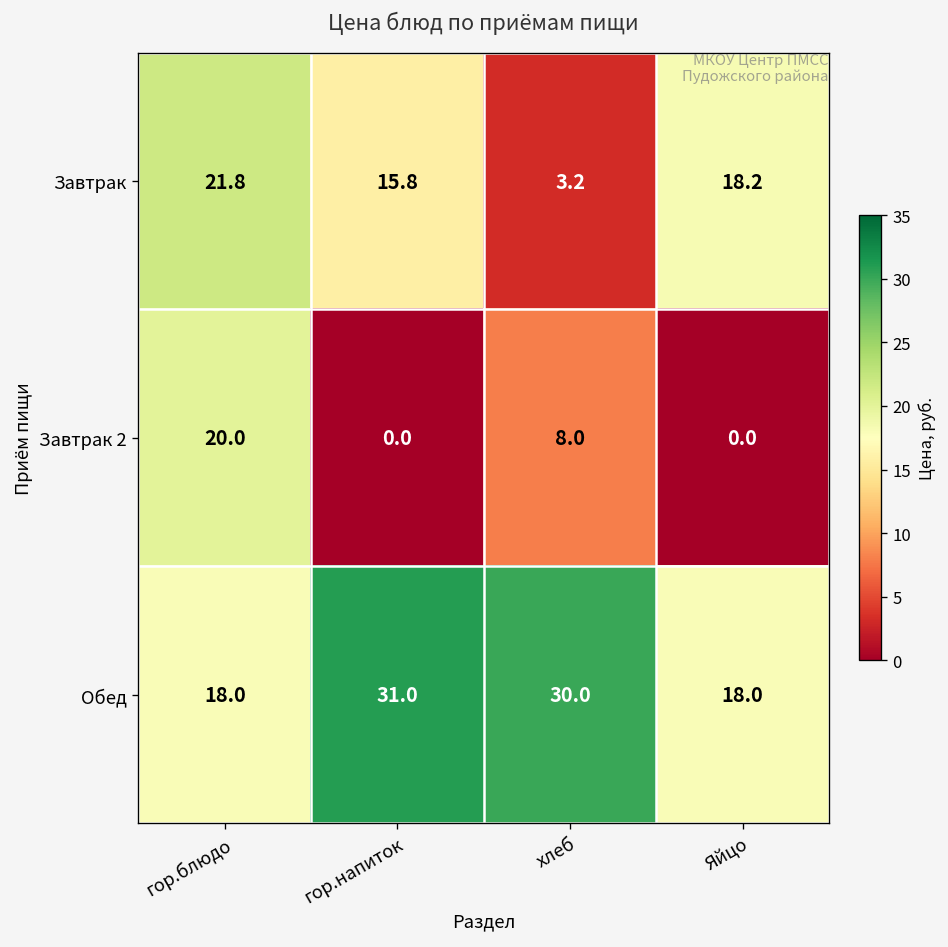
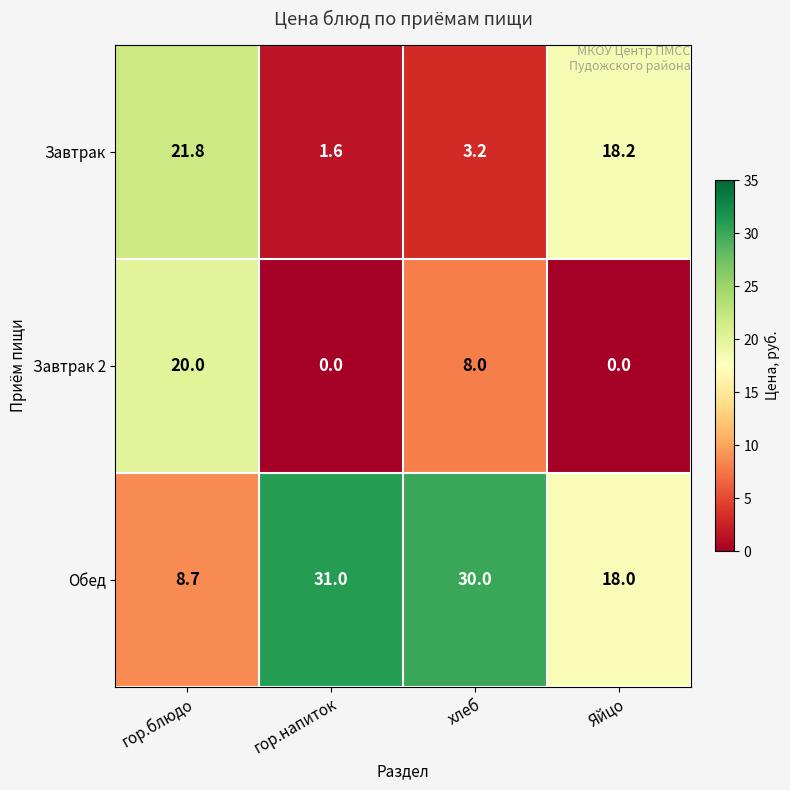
  {
    "Завтрак": {
      "гор.блюдо": 21.8,
-     "гор.напиток": 15.8,
+     "гор.напиток": 1.6,
      "хлеб": 3.2
    },
    "Завтрак 2": {
      "гор.блюдо": 20.0,
      "гор.напиток": 0.0,
      "хлеб": 8.0,
      "Яйцо": 0.0
    },
    "Обед": {
-     "гор.блюдо": 18.0,
+     "гор.блюдо": 8.7,
      "гор.напиток": 31.0,
      "хлеб": 30.0,
      "Яйцо": 18.0
    }
  }
